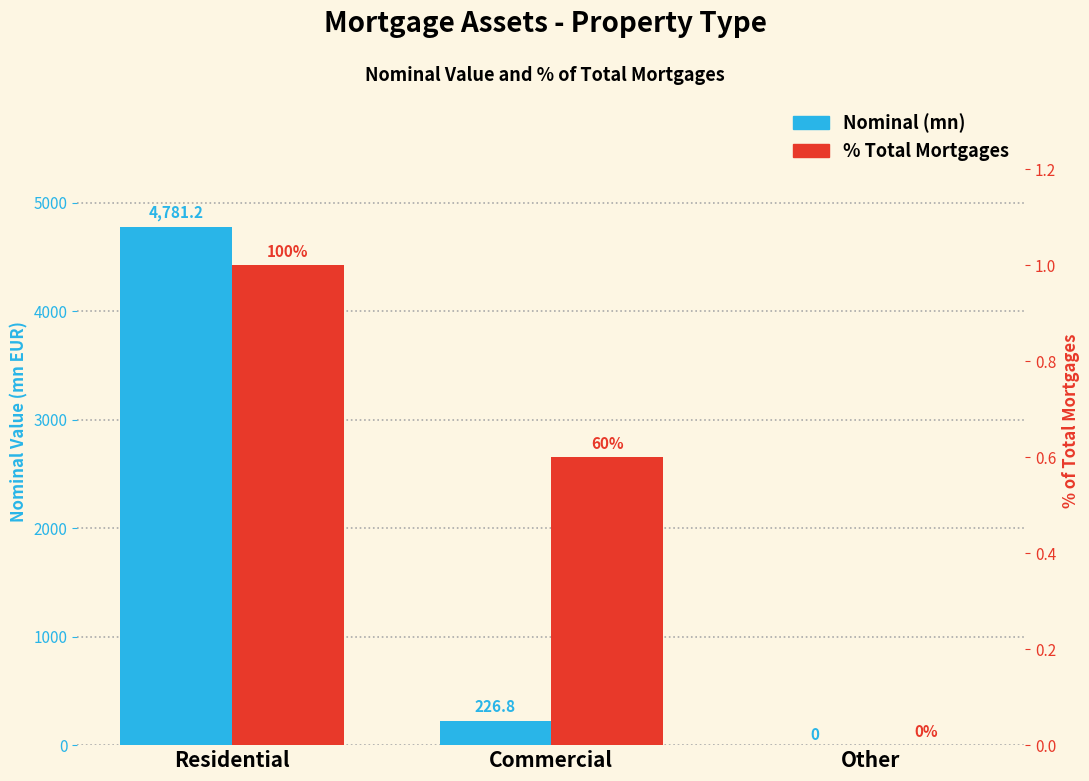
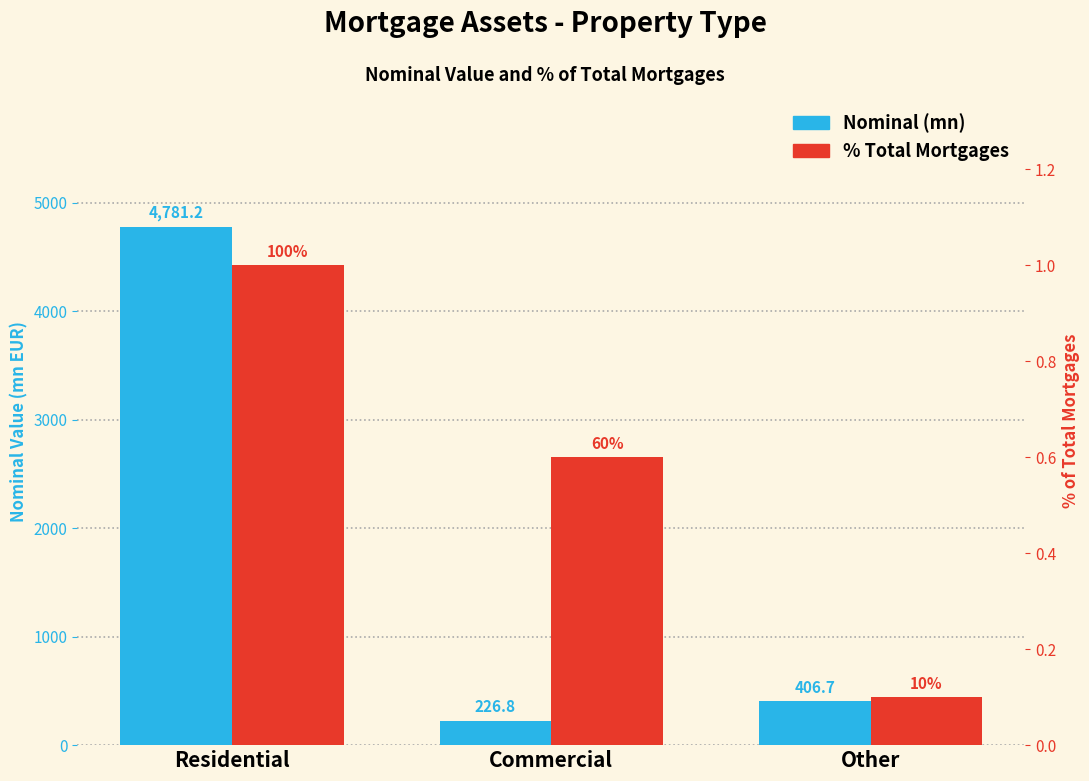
  {
    "Nominal (mn)": {
      "Residential": "4,781.2",
      "Commercial": "226.8",
-     "Other": "0"
+     "Other": "406.7"
    },
    "% Total Mortgages": {
      "Residential": "100%",
      "Commercial": "60%",
-     "Other": "0%"
+     "Other": "10%"
    }
  }
